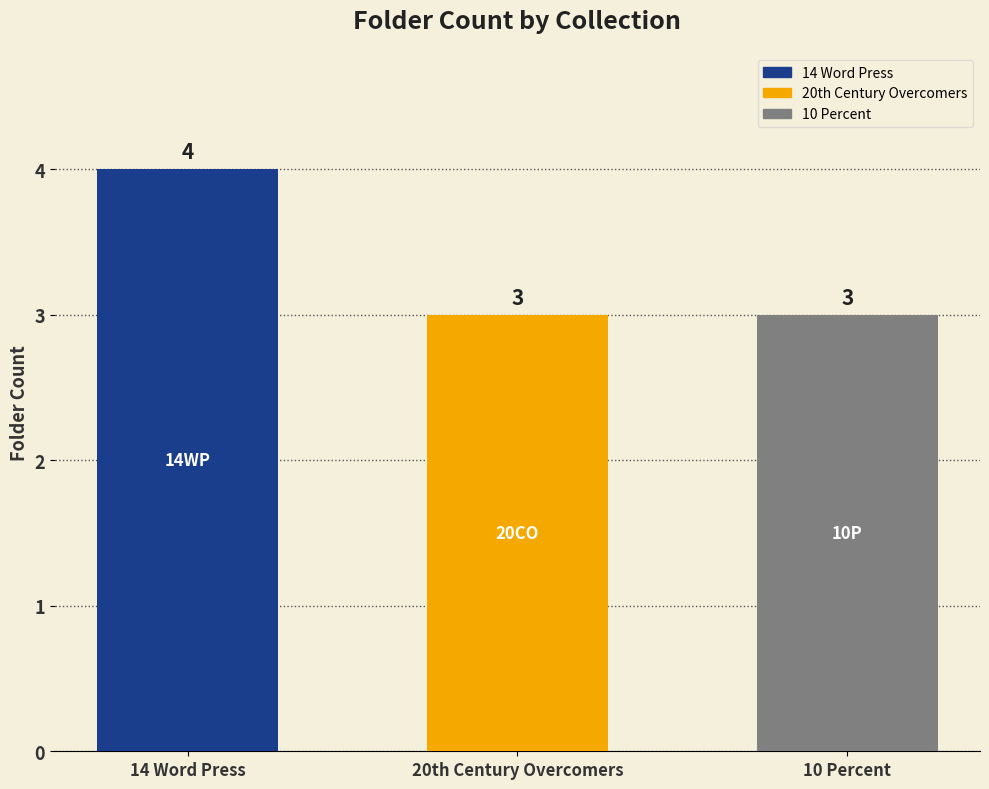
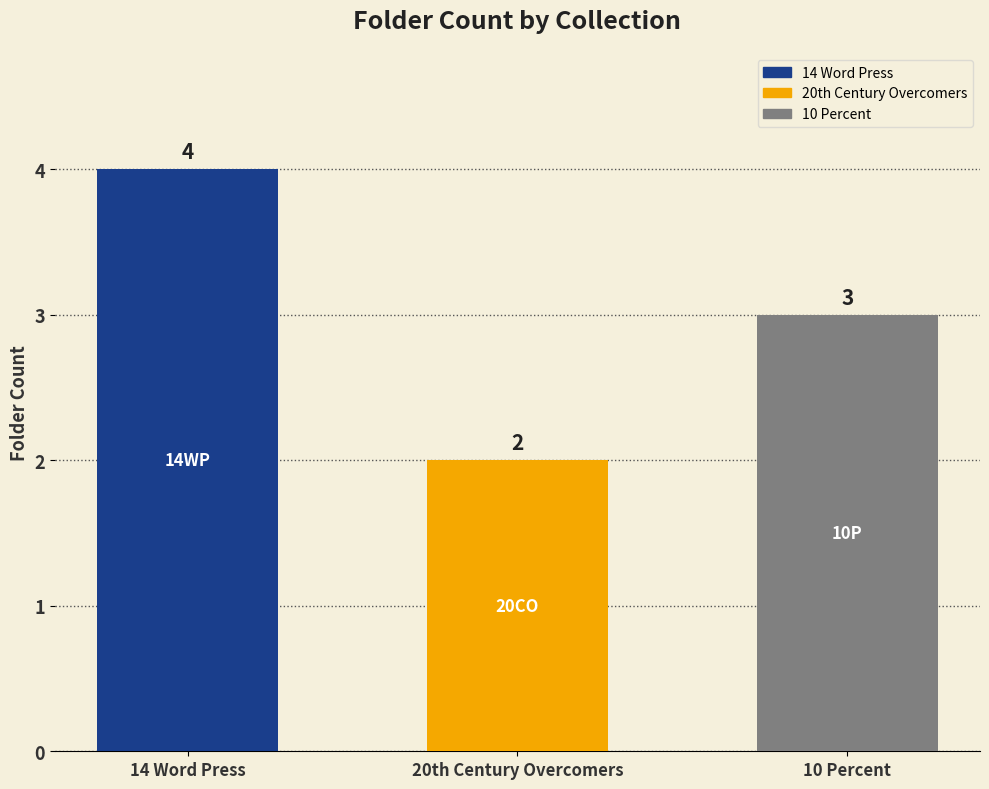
  {
    "14 Word Press": 4,
-   "20th Century Overcomers": 3,
+   "20th Century Overcomers": 2,
    "10 Percent": 3
  }
